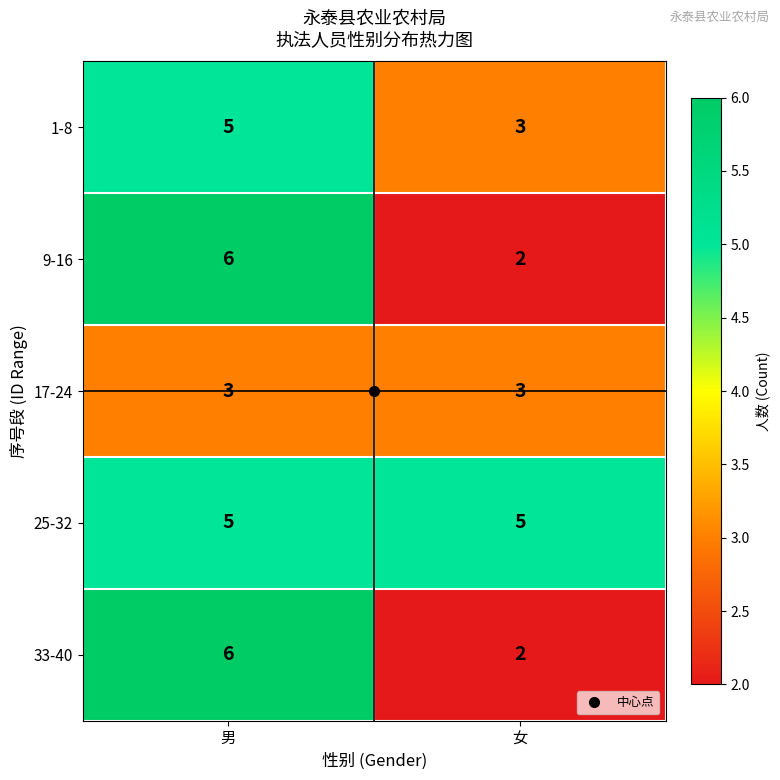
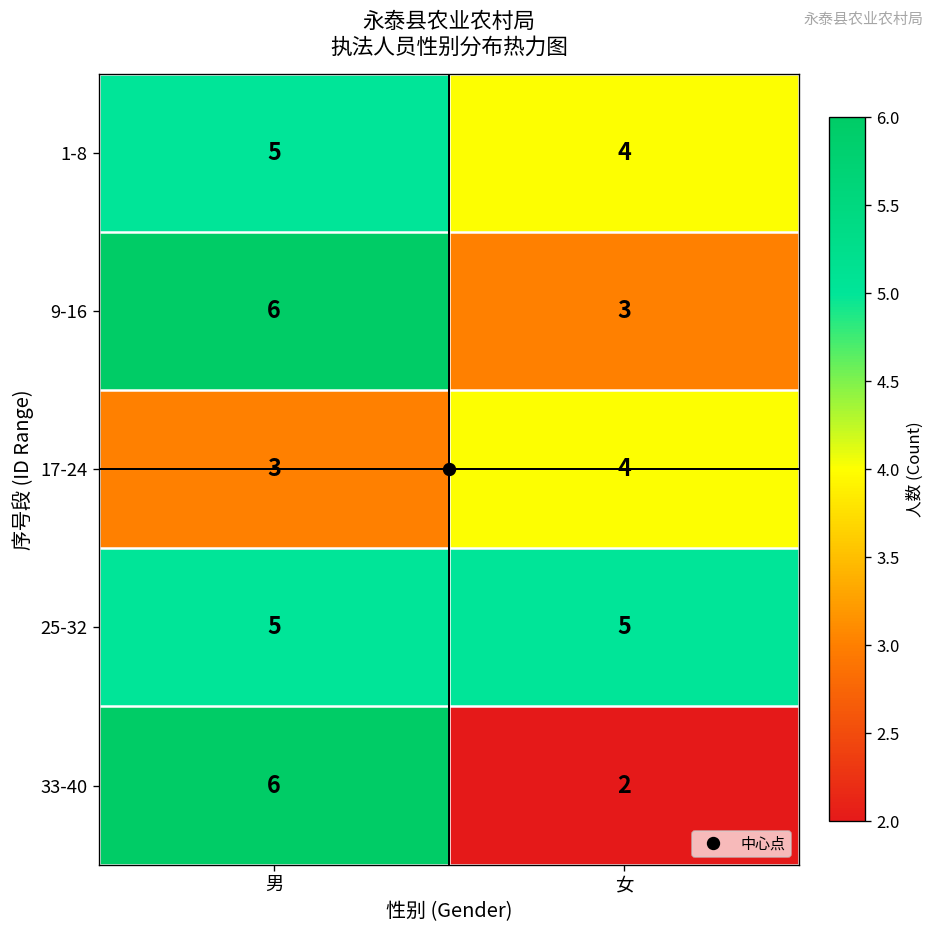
  {
    "1-8": {
      "男": 5,
-     "女": 3
+     "女": 4
    },
    "9-16": {
      "男": 6,
-     "女": 2
+     "女": 3
    },
    "17-24": {
      "男": 3,
-     "女": 3
+     "女": 4
    },
    "25-32": {
      "男": 5,
      "女": 5
    },
    "33-40": {
      "男": 6,
      "女": 2
    }
  }
